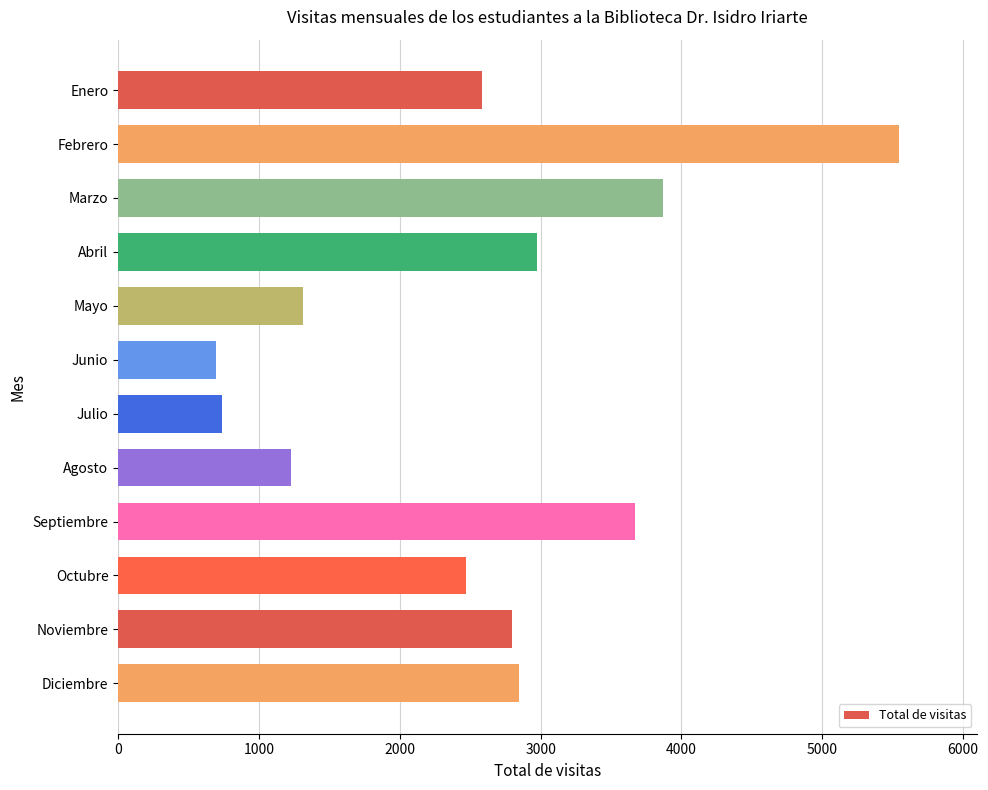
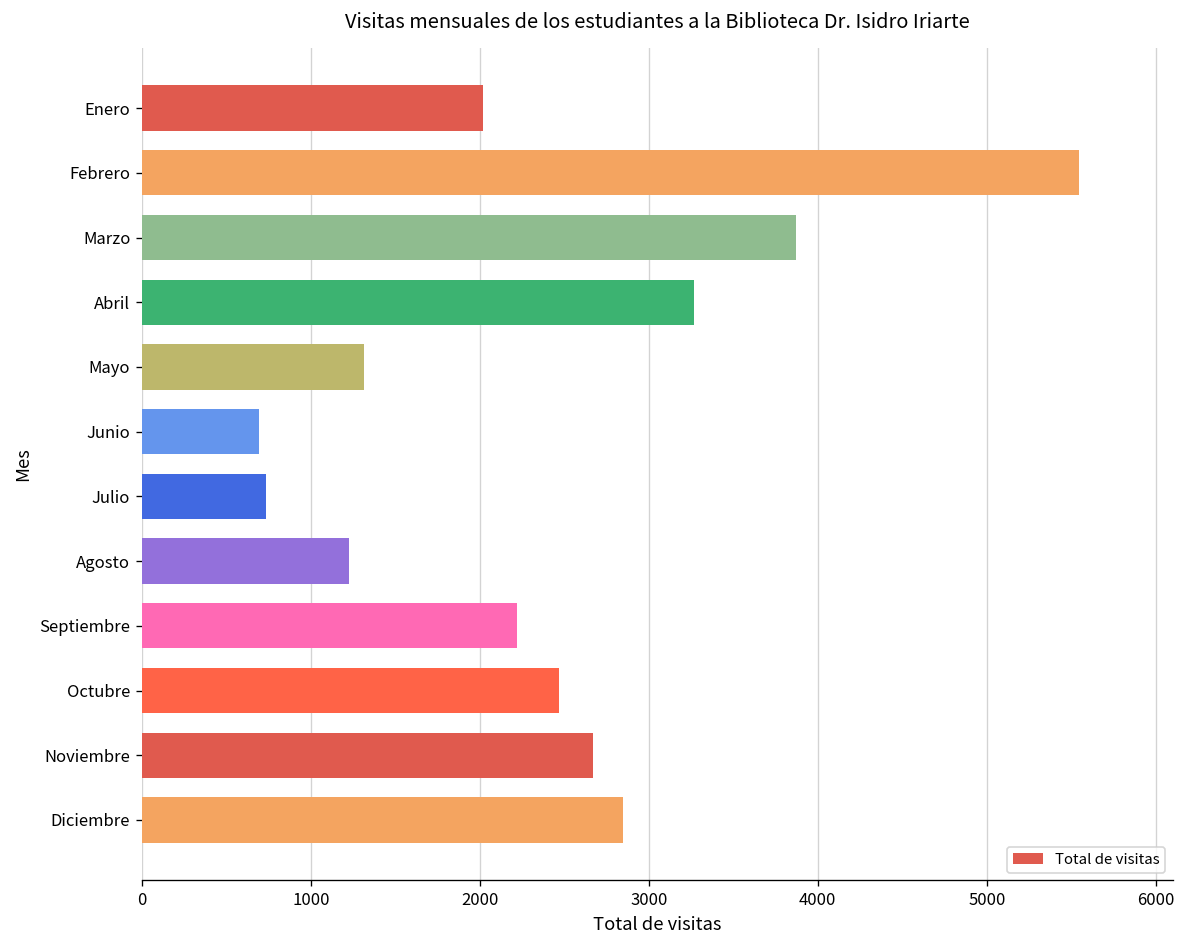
  {
-   "Enero": 2580,
+   "Enero": 2020,
    "Febrero": 5550,
    "Marzo": 3870,
-   "Abril": 2980,
+   "Abril": 3270,
    "Mayo": 1320,
    "Junio": 690,
    "Julio": 740,
    "Agosto": 1230,
-   "Septiembre": 3670,
+   "Septiembre": 2220,
    "Octubre": 2470,
-   "Noviembre": 2800,
+   "Noviembre": 2670,
    "Diciembre": 2850
  }
